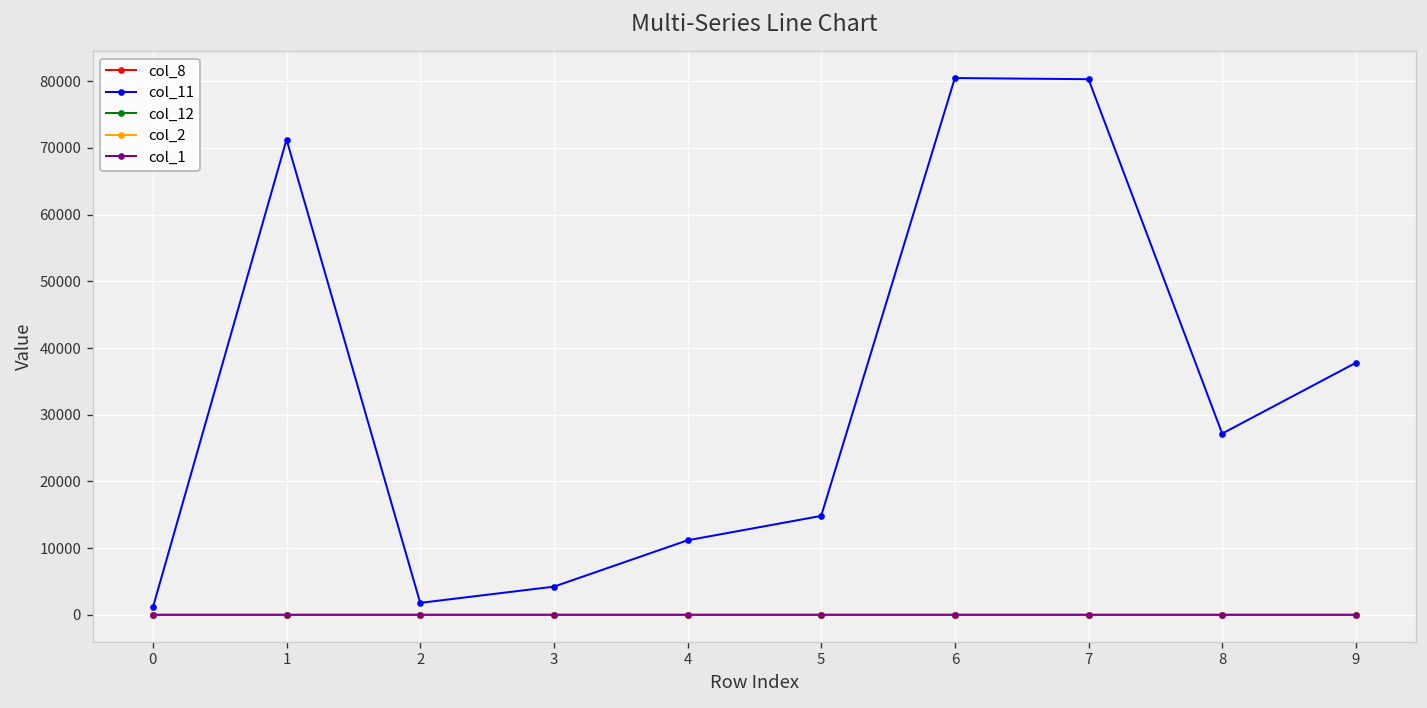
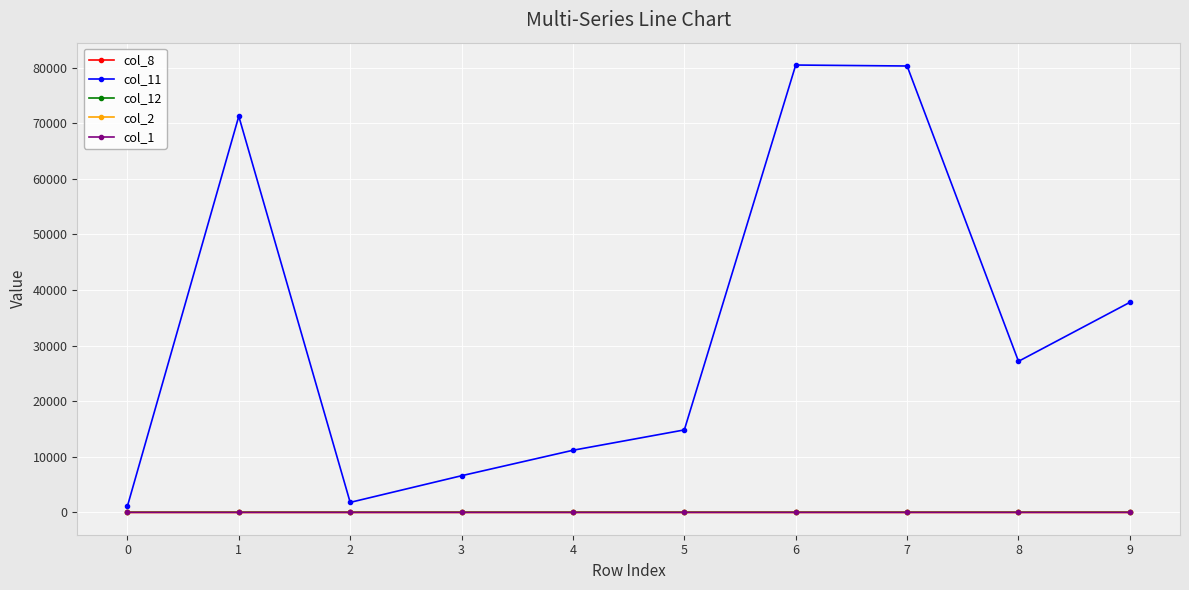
  {
    "col_1": {
      "0": 0,
      "1": 0,
      "2": 0,
      "3": 0,
      "4": 0,
      "5": 0,
      "6": 0,
      "7": 0,
      "8": 0,
      "9": 0
    },
    "col_11": {
      "0": 1000,
      "1": 71000,
      "2": 2000,
-     "3": 4000,
+     "3": 7000,
      "4": 11000,
      "5": 15000,
      "6": 80000,
      "7": 80000,
      "8": 27000,
      "9": 38000
    }
  }
